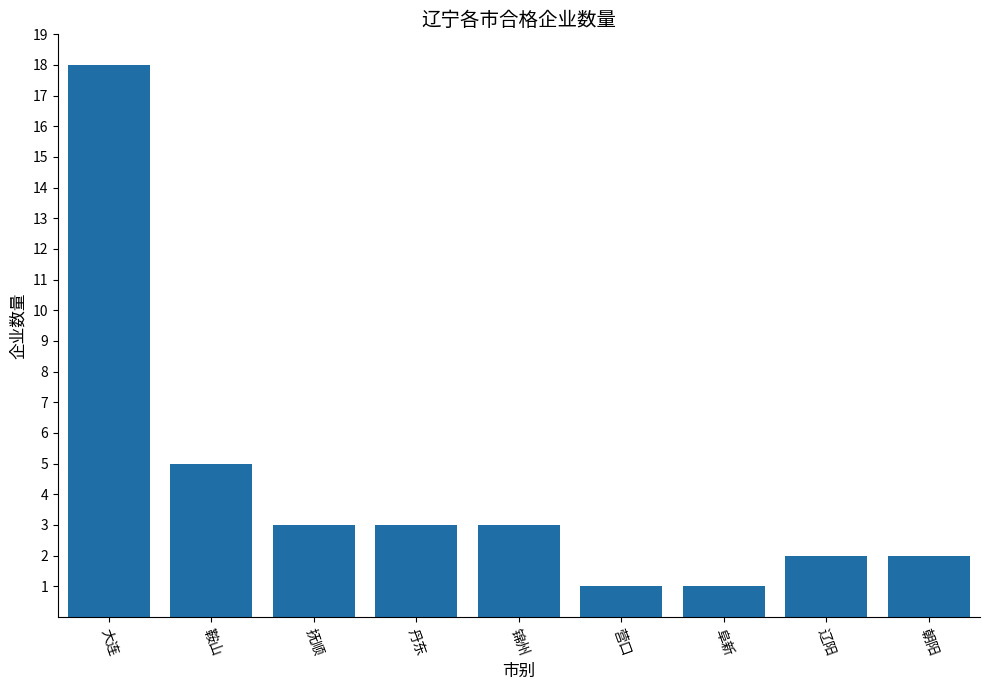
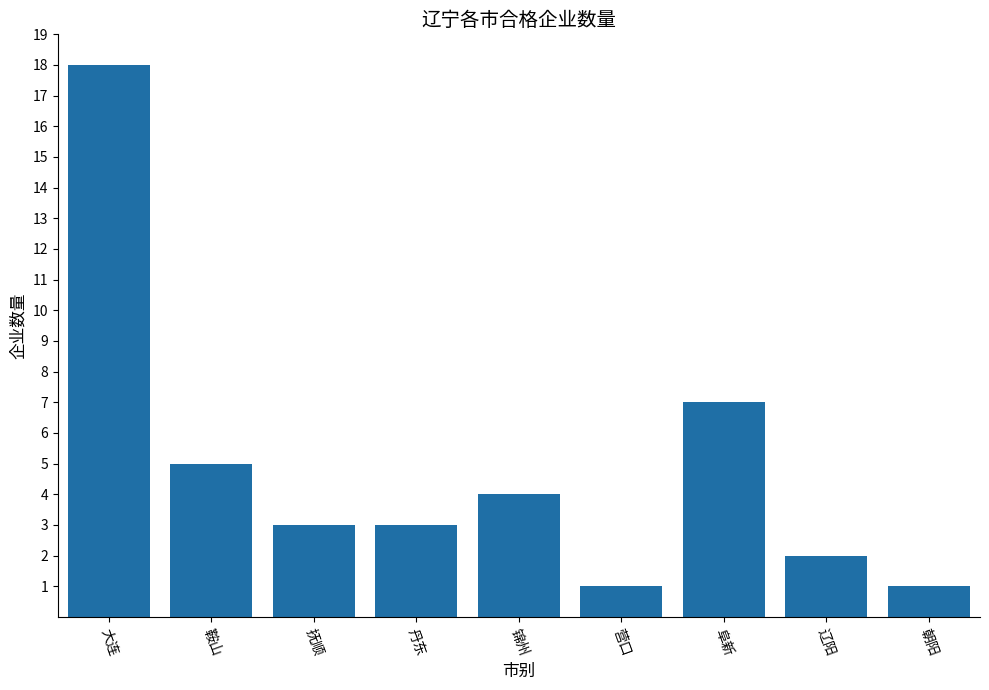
  {
    "大连": 18,
    "鞍山": 5,
    "抚顺": 3,
    "丹东": 3,
-   "锦州": 3,
+   "锦州": 4,
    "营口": 1,
-   "阜新": 1,
+   "阜新": 7,
    "辽阳": 2,
-   "朝阳": 2
+   "朝阳": 1
  }
